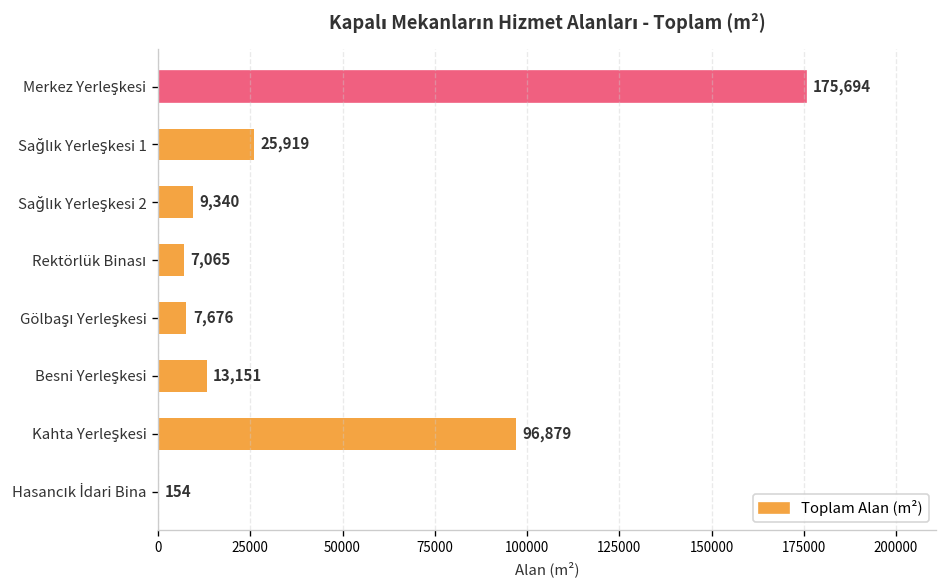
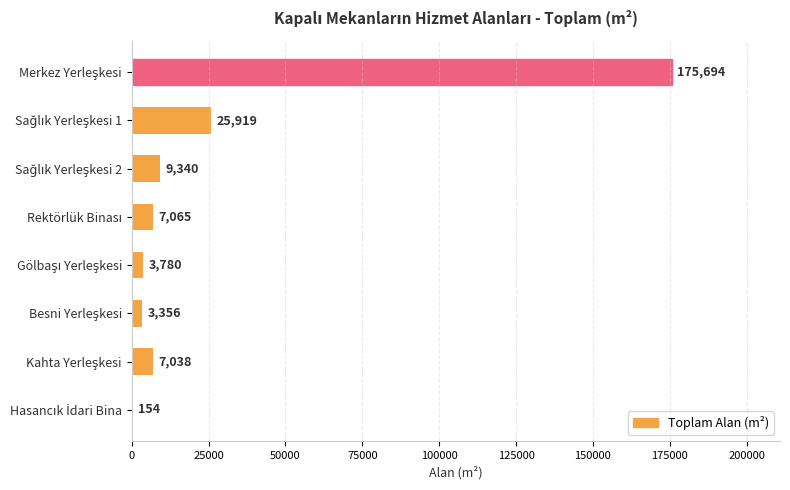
  {
    "Merkez Yerleşkesi": "175,694",
    "Sağlık Yerleşkesi 1": "25,919",
    "Sağlık Yerleşkesi 2": "9,340",
    "Rektörlük Binası": "7,065",
-   "Gölbaşı Yerleşkesi": "7,676",
-   "Besni Yerleşkesi": "13,151",
-   "Kahta Yerleşkesi": "96,879",
+   "Gölbaşı Yerleşkesi": "3,780",
+   "Besni Yerleşkesi": "3,356",
+   "Kahta Yerleşkesi": "7,038",
    "Hasancık İdari Bina": "154"
  }
